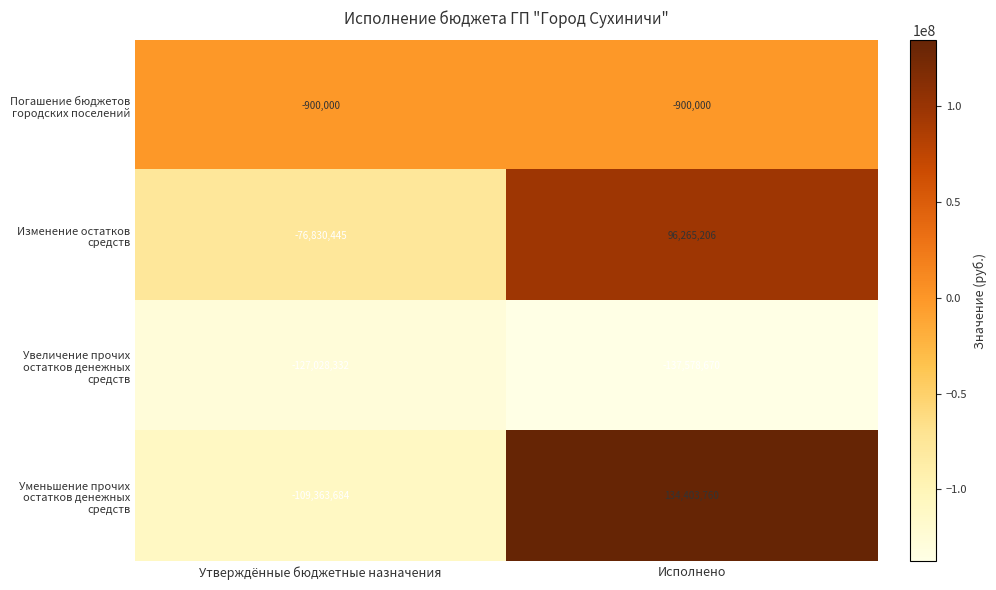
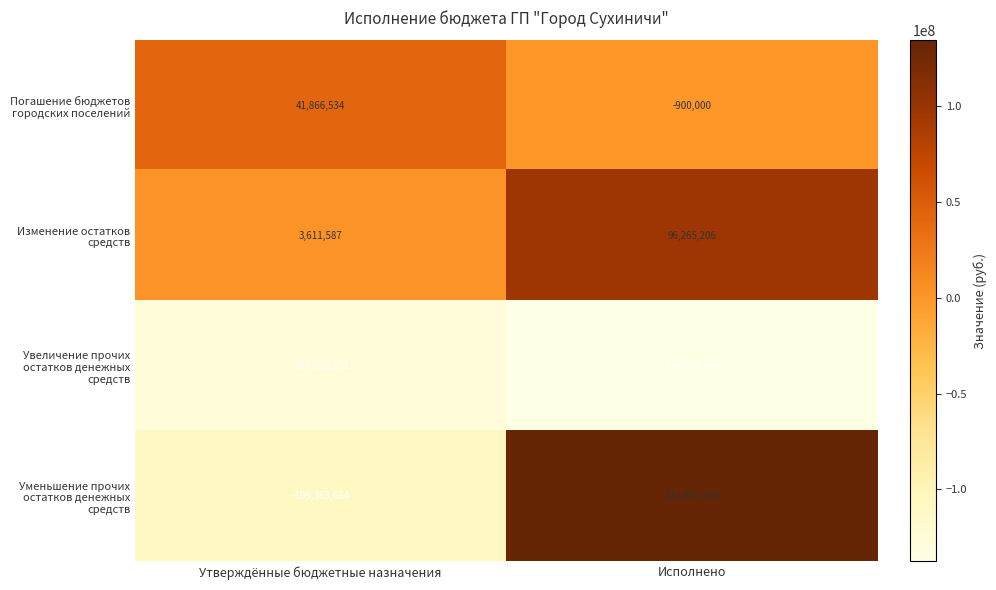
  {
    "Погашение бюджетов городских поселений": {
-     "Утверждённые бюджетные назначения": "-900,000",
+     "Утверждённые бюджетные назначения": "41,866,534",
      "Исполнено": "-900,000"
    },
    "Изменение остатков средств": {
-     "Утверждённые бюджетные назначения": "-76,830,445",
+     "Утверждённые бюджетные назначения": "3,611,587",
      "Исполнено": "96,265,206"
    },
    "Уменьшение прочих остатков денежных средств": {
      "Утверждённые бюджетные назначения": "-109,363,684",
      "Исполнено": "134,403,760"
    }
  }
